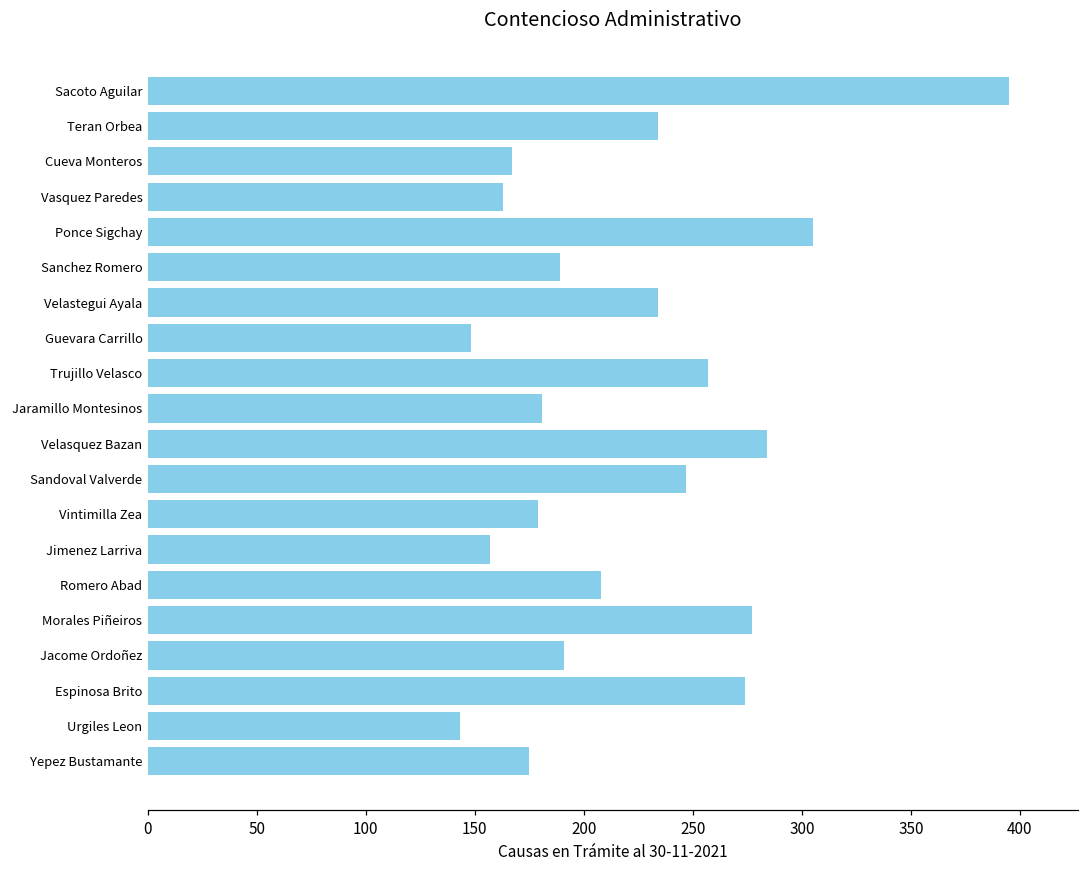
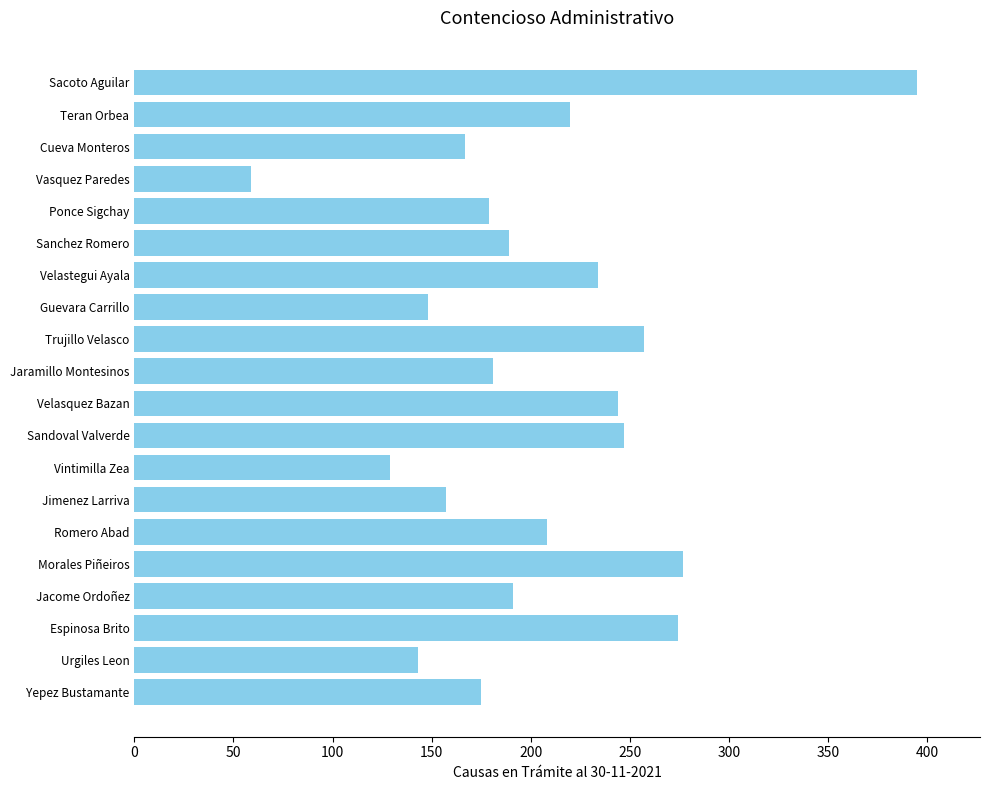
  {
    "Sacoto Aguilar": 395,
-   "Teran Orbea": 234,
+   "Teran Orbea": 220,
    "Cueva Monteros": 167,
-   "Vasquez Paredes": 163,
-   "Ponce Sigchay": 305,
+   "Vasquez Paredes": 59,
+   "Ponce Sigchay": 179,
    "Sanchez Romero": 189,
    "Velastegui Ayala": 234,
    "Guevara Carrillo": 148,
    "Trujillo Velasco": 257,
    "Jaramillo Montesinos": 181,
-   "Velasquez Bazan": 284,
+   "Velasquez Bazan": 244,
    "Sandoval Valverde": 247,
-   "Vintimilla Zea": 179,
+   "Vintimilla Zea": 129,
    "Jimenez Larriva": 157,
    "Romero Abad": 208,
    "Morales Piñeiros": 277,
    "Jacome Ordoñez": 191,
    "Espinosa Brito": 274,
    "Urgiles Leon": 143,
    "Yepez Bustamante": 175
  }
